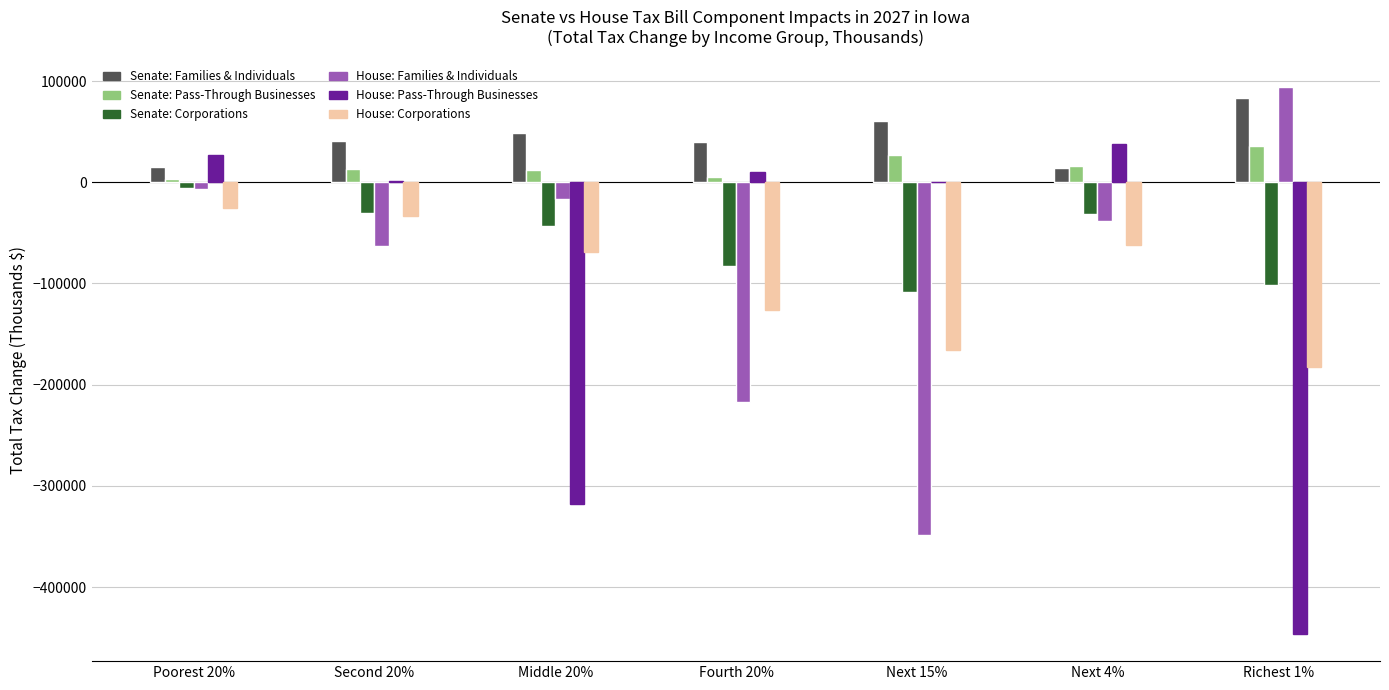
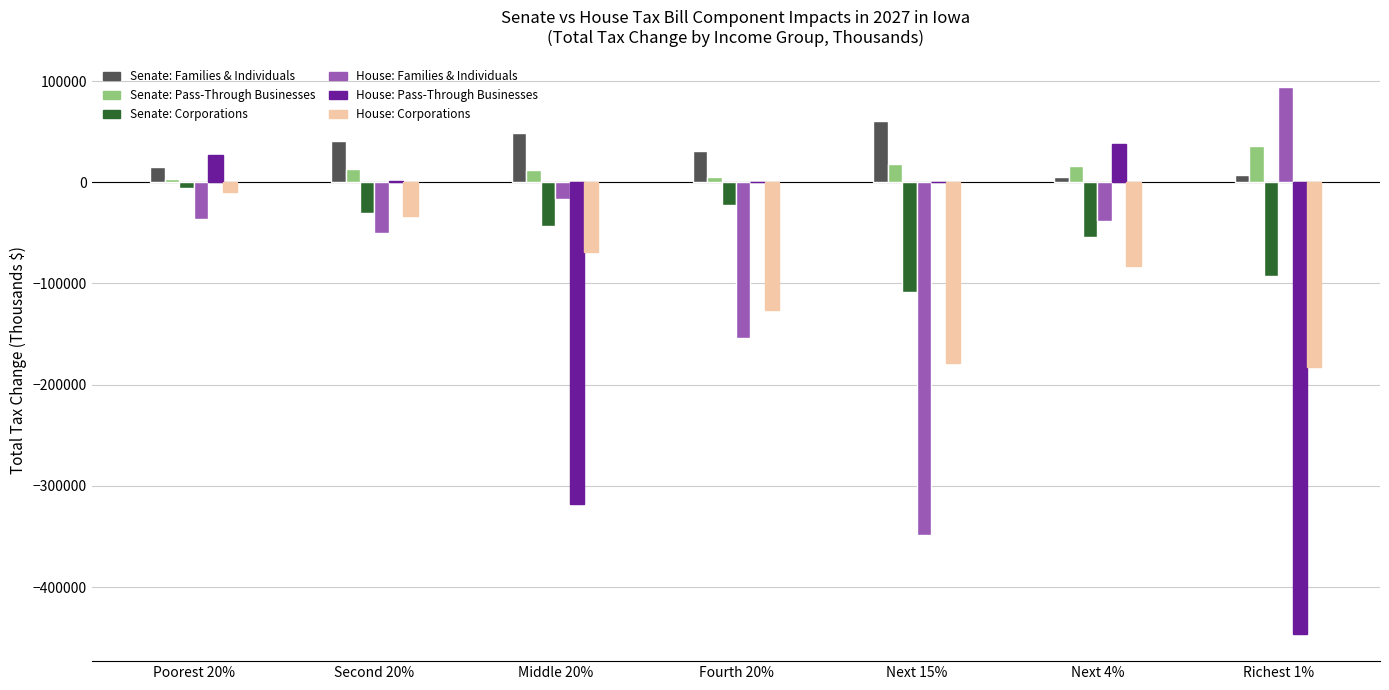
  {
    "Senate: Families & Individuals": {
      "Poorest 20%": 15000,
      "Second 20%": 41000,
      "Middle 20%": 49000,
-     "Fourth 20%": 40000,
+     "Fourth 20%": 31000,
      "Next 15%": 61000,
-     "Next 4%": 14000,
-     "Richest 1%": 83000
+     "Next 4%": 5000,
+     "Richest 1%": 7000
    },
    "Senate: Pass-Through Businesses": {
      "Poorest 20%": 4000,
      "Second 20%": 13000,
      "Middle 20%": 12000,
      "Fourth 20%": 6000,
-     "Next 15%": 27000,
+     "Next 15%": 18000,
      "Next 4%": 16000,
      "Richest 1%": 36000
    },
    "Senate: Corporations": {
      "Poorest 20%": -6000,
      "Second 20%": -30000,
      "Middle 20%": -43000,
-     "Fourth 20%": -82000,
+     "Fourth 20%": -22000,
      "Next 15%": -109000,
-     "Next 4%": -32000,
-     "Richest 1%": -101000
+     "Next 4%": -54000,
+     "Richest 1%": -93000
    },
    "House: Families & Individuals": {
-     "Poorest 20%": -6000,
-     "Second 20%": -63000,
+     "Poorest 20%": -37000,
+     "Second 20%": -50000,
      "Middle 20%": -17000,
-     "Fourth 20%": -217000,
+     "Fourth 20%": -154000,
      "Next 15%": -349000,
      "Next 4%": -38000,
      "Richest 1%": 94000
    },
    "House: Pass-Through Businesses": {
      "Poorest 20%": 27000,
      "Middle 20%": -318000,
-     "Fourth 20%": 10000,
+     "Fourth 20%": 0,
      "Next 4%": 38000,
      "Richest 1%": -446000
    },
    "House: Corporations": {
-     "Poorest 20%": -25000,
+     "Poorest 20%": -10000,
      "Second 20%": -34000,
      "Middle 20%": -69000,
      "Fourth 20%": -126000,
-     "Next 15%": -166000,
-     "Next 4%": -62000,
+     "Next 15%": -179000,
+     "Next 4%": -83000,
      "Richest 1%": -182000
    }
  }
